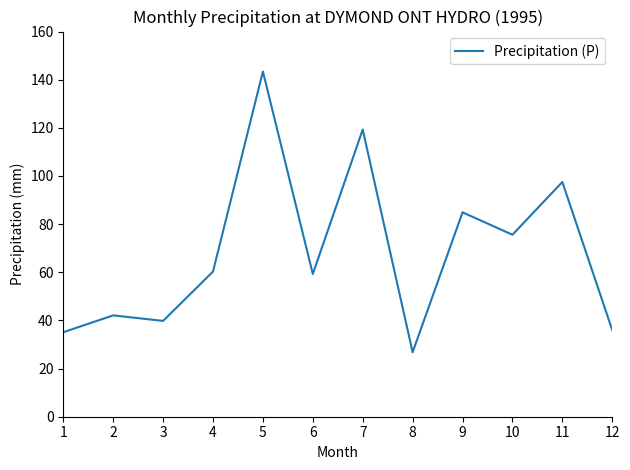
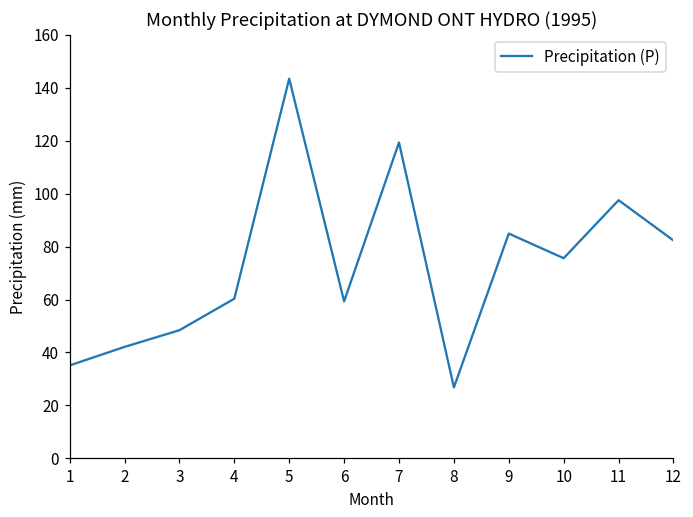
  {
    "1": 35,
    "2": 42,
-   "3": 40,
+   "3": 48,
    "4": 60,
    "5": 143,
    "6": 59,
    "7": 119,
    "8": 27,
    "9": 85,
    "10": 76,
    "11": 98,
-   "12": 36
+   "12": 82
  }
